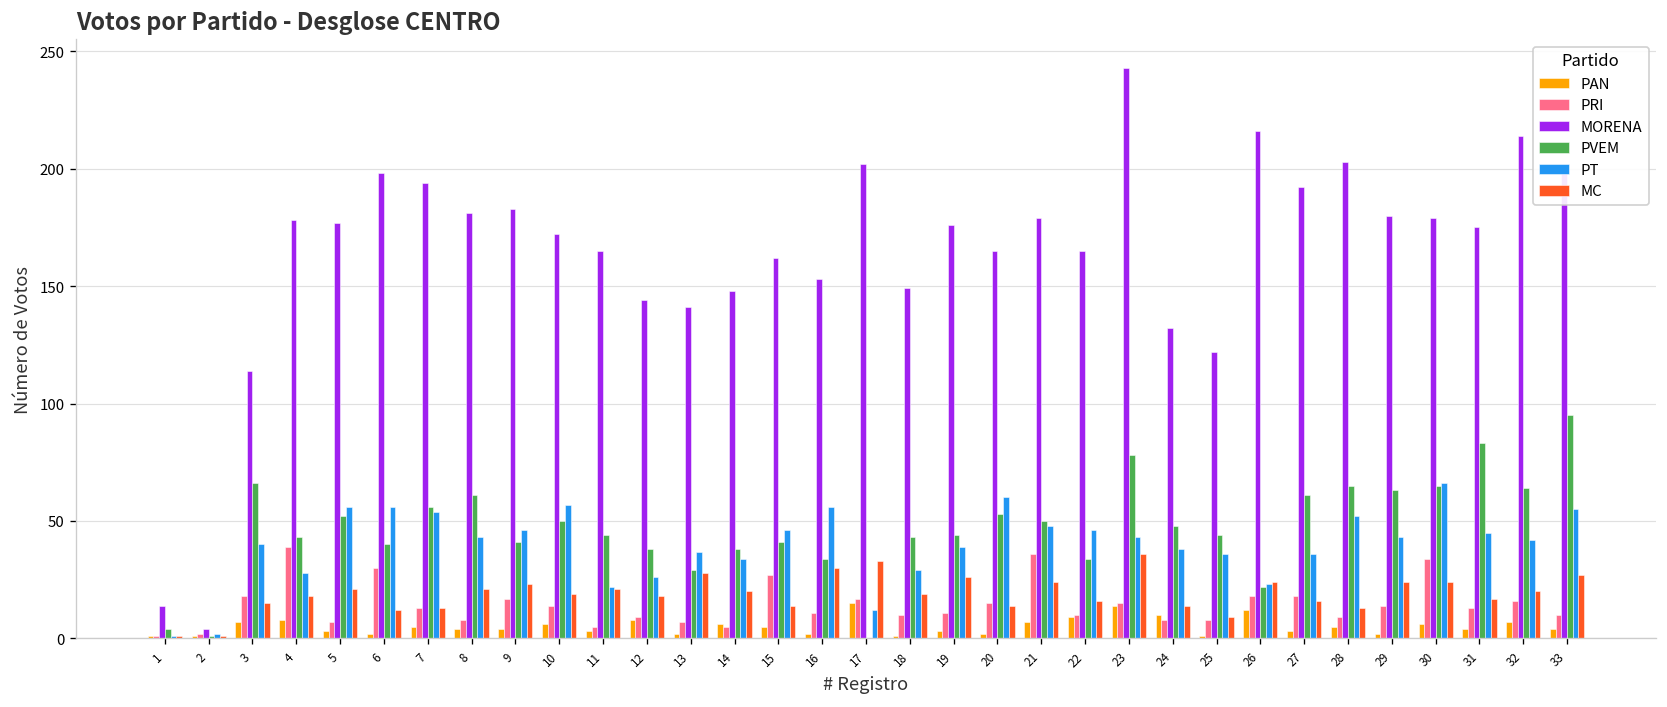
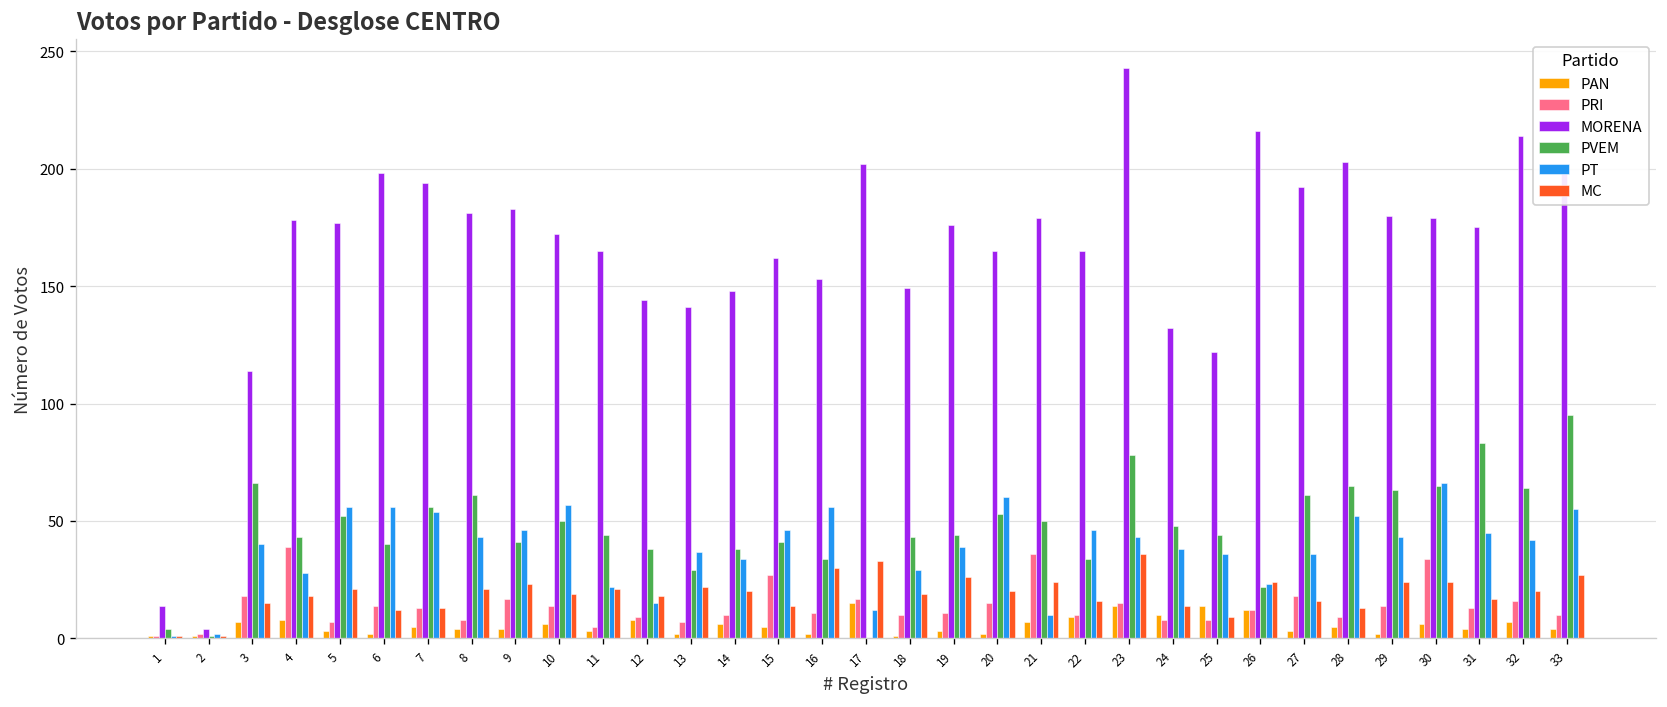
  {
    "PAN": {
      "3": 7,
      "4": 8,
      "5": 3,
      "6": 2,
      "7": 5,
      "8": 4,
      "9": 4,
      "10": 6,
      "11": 3,
      "12": 8,
      "13": 2,
      "14": 6,
      "15": 5,
      "16": 2,
      "17": 15,
      "19": 3,
      "20": 2,
      "21": 7,
      "22": 9,
      "23": 14,
      "24": 10,
-     "25": 1,
+     "25": 14,
      "26": 12,
      "27": 3,
      "28": 5,
      "29": 2,
      "30": 6,
      "31": 4,
      "32": 7,
      "33": 4
    },
    "PRI": {
      "2": 2,
      "3": 18,
      "4": 39,
      "5": 7,
-     "6": 30,
+     "6": 14,
      "7": 13,
      "8": 8,
      "9": 17,
      "10": 14,
      "11": 5,
      "12": 9,
      "13": 7,
-     "14": 5,
+     "14": 10,
      "15": 27,
      "16": 11,
      "17": 17,
      "18": 10,
      "19": 11,
      "20": 15,
      "21": 36,
      "22": 10,
      "23": 15,
      "24": 8,
      "25": 8,
-     "26": 18,
+     "26": 12,
      "27": 18,
      "28": 9,
      "29": 14,
      "30": 34,
      "31": 13,
      "32": 16,
      "33": 10
    },
    "MORENA": {
      "1": 14,
      "2": 4,
      "3": 114,
      "4": 178,
      "5": 177,
      "6": 198,
      "7": 194,
      "8": 181,
      "9": 183,
      "10": 172,
      "11": 165,
      "12": 144,
      "13": 141,
      "14": 148,
      "15": 162,
      "16": 153,
      "17": 202,
      "18": 149,
      "19": 176,
      "20": 165,
      "21": 179,
      "22": 165,
      "23": 243,
      "24": 132,
      "25": 122,
      "26": 216,
      "27": 192,
      "28": 203,
      "29": 180,
      "30": 179,
      "31": 175,
      "32": 214
    },
    "PVEM": {
      "1": 4,
      "3": 66,
      "4": 43,
      "5": 52,
      "6": 40,
      "7": 56,
      "8": 61,
      "9": 41,
      "10": 50,
      "11": 44,
      "12": 38,
      "13": 29,
      "14": 38,
      "15": 41,
      "16": 34,
      "17": 0,
      "18": 43,
      "19": 44,
      "20": 53,
      "21": 50,
      "22": 34,
      "23": 78,
      "24": 48,
      "25": 44,
      "26": 22,
      "27": 61,
      "28": 65,
      "29": 63,
      "30": 65,
      "31": 83,
      "32": 64,
      "33": 95
    },
    "PT": {
      "2": 2,
      "3": 40,
      "4": 28,
      "5": 56,
      "6": 56,
      "7": 54,
      "8": 43,
      "9": 46,
      "10": 57,
      "11": 22,
-     "12": 26,
+     "12": 15,
      "13": 37,
      "14": 34,
      "15": 46,
      "16": 56,
      "17": 12,
      "18": 29,
      "19": 39,
      "20": 60,
-     "21": 48,
+     "21": 10,
      "22": 46,
      "23": 43,
      "24": 38,
      "25": 36,
      "26": 23,
      "27": 36,
      "28": 52,
      "29": 43,
      "30": 66,
      "31": 45,
      "32": 42,
      "33": 55
    },
    "MC": {
      "3": 15,
      "4": 18,
      "5": 21,
      "6": 12,
      "7": 13,
      "8": 21,
      "9": 23,
      "10": 19,
      "11": 21,
      "12": 18,
-     "13": 28,
+     "13": 22,
      "14": 20,
      "15": 14,
      "16": 30,
      "17": 33,
      "18": 19,
      "19": 26,
-     "20": 14,
+     "20": 20,
      "21": 24,
      "22": 16,
      "23": 36,
      "24": 14,
      "25": 9,
      "26": 24,
      "27": 16,
      "28": 13,
      "29": 24,
      "30": 24,
      "31": 17,
      "32": 20,
      "33": 27
    }
  }
